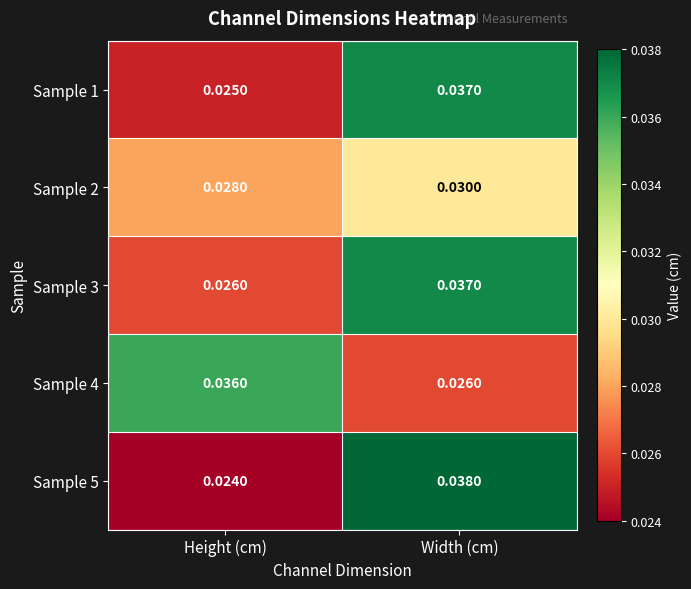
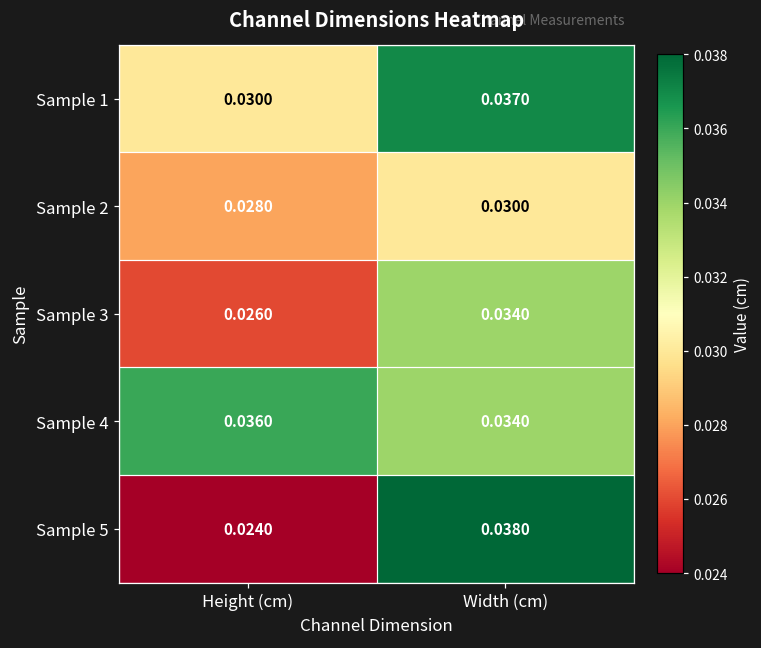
  {
    "Sample 1": {
-     "Height (cm)": 0.0250,
+     "Height (cm)": 0.0300,
      "Width (cm)": 0.0370
    },
    "Sample 2": {
      "Height (cm)": 0.0280,
      "Width (cm)": 0.0300
    },
    "Sample 3": {
      "Height (cm)": 0.0260,
-     "Width (cm)": 0.0370
+     "Width (cm)": 0.0340
    },
    "Sample 4": {
      "Height (cm)": 0.0360,
-     "Width (cm)": 0.0260
+     "Width (cm)": 0.0340
    },
    "Sample 5": {
      "Height (cm)": 0.0240,
      "Width (cm)": 0.0380
    }
  }
